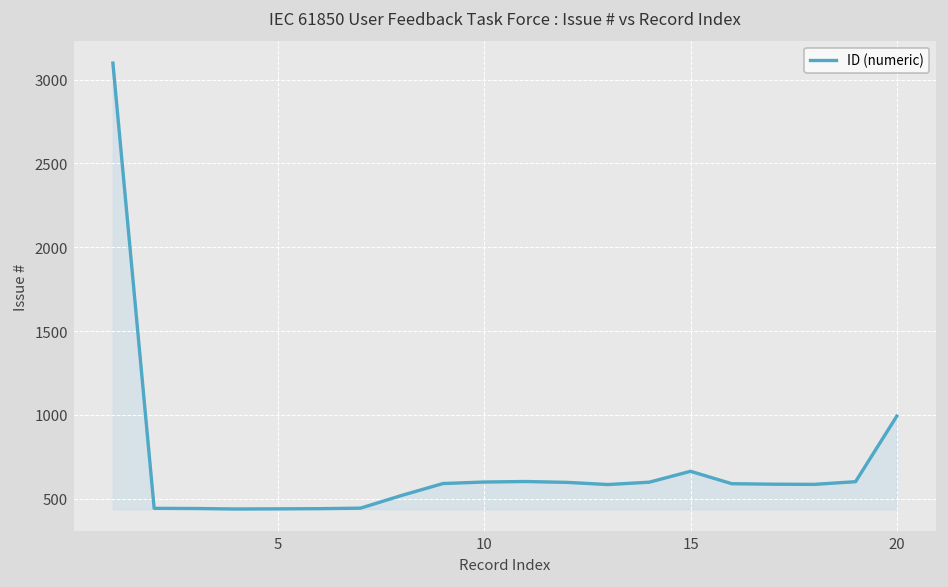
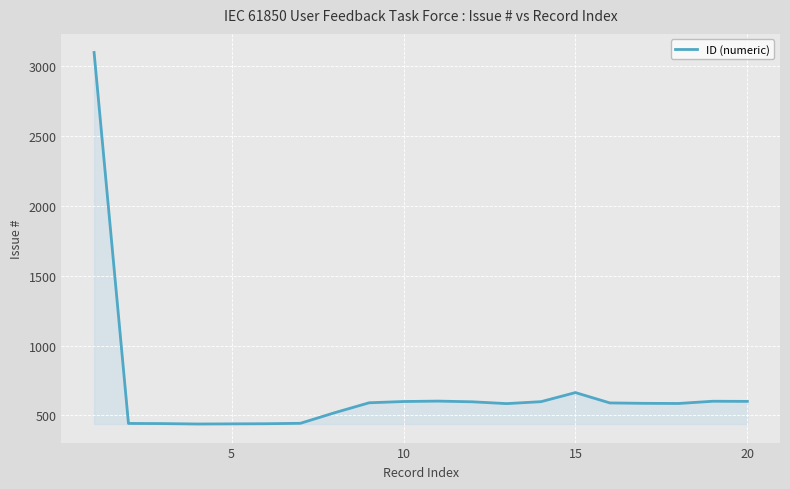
  {
    "5": 440,
    "10": 600,
    "15": 660,
-   "20": 990
+   "20": 600
  }
